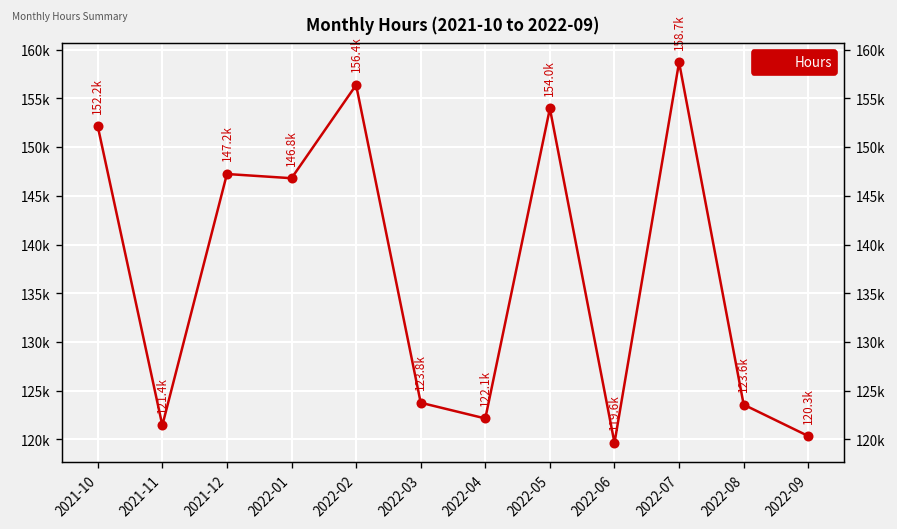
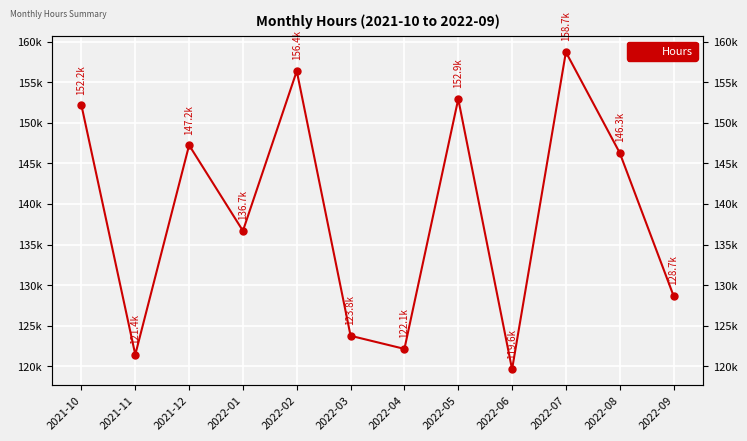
  {
    "2021-10": "152.2k",
    "2021-11": "121.4k",
    "2021-12": "147.2k",
-   "2022-01": "146.8k",
+   "2022-01": "136.7k",
    "2022-02": "156.4k",
    "2022-03": "123.8k",
    "2022-04": "122.1k",
-   "2022-05": "154.0k",
+   "2022-05": "152.9k",
    "2022-06": "119.6k",
    "2022-07": "158.7k",
-   "2022-08": "123.6k",
-   "2022-09": "120.3k"
+   "2022-08": "146.3k",
+   "2022-09": "128.7k"
  }
